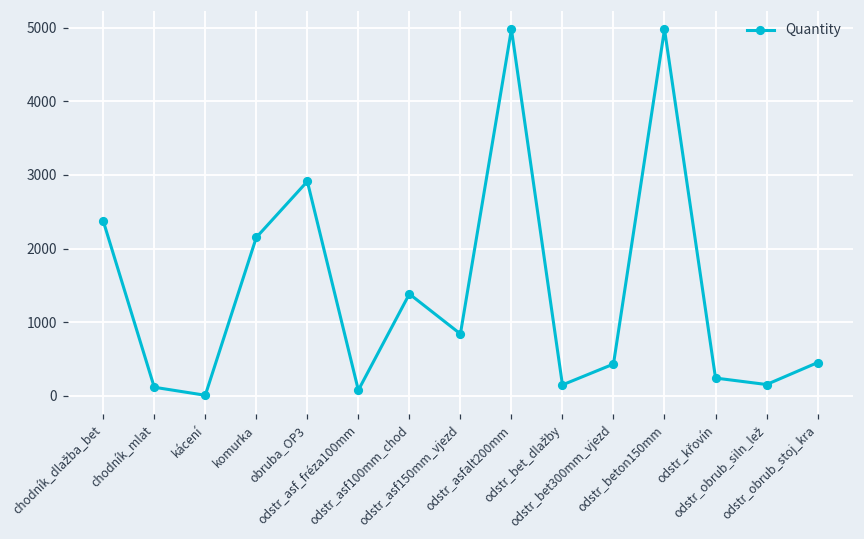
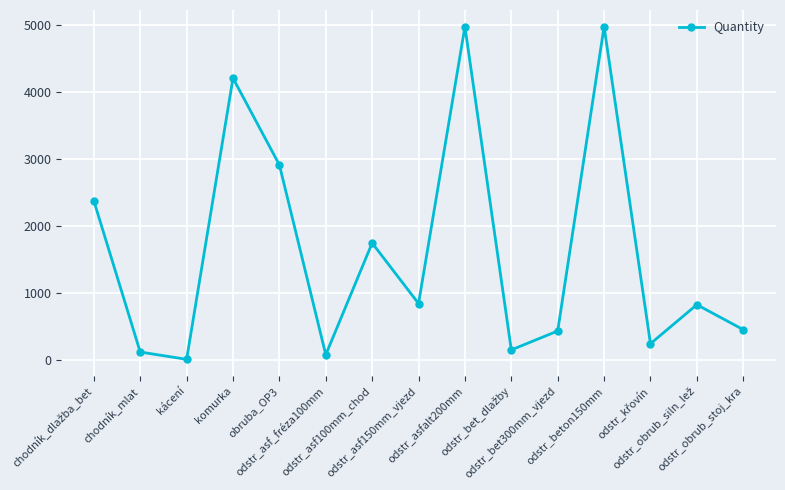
  {
    "chodník_dlažba_bet": 2400,
    "chodník_mlat": 100,
    "kácení": 0,
-   "komurka": 2200,
+   "komurka": 4200,
    "obruba_OP3": 2900,
    "odstr_asf_fréza100mm": 100,
-   "odstr_asf100mm_chod": 1400,
+   "odstr_asf100mm_chod": 1700,
    "odstr_asf150mm_vjezd": 800,
    "odstr_asfalt200mm": 5000,
    "odstr_bet_dlažby": 100,
    "odstr_bet300mm_vjezd": 400,
    "odstr_beton150mm": 5000,
    "odstr_křovín": 200,
-   "odstr_obrub_siln_lež": 200,
+   "odstr_obrub_siln_lež": 800,
    "odstr_obrub_stoj_kra": 500
  }
